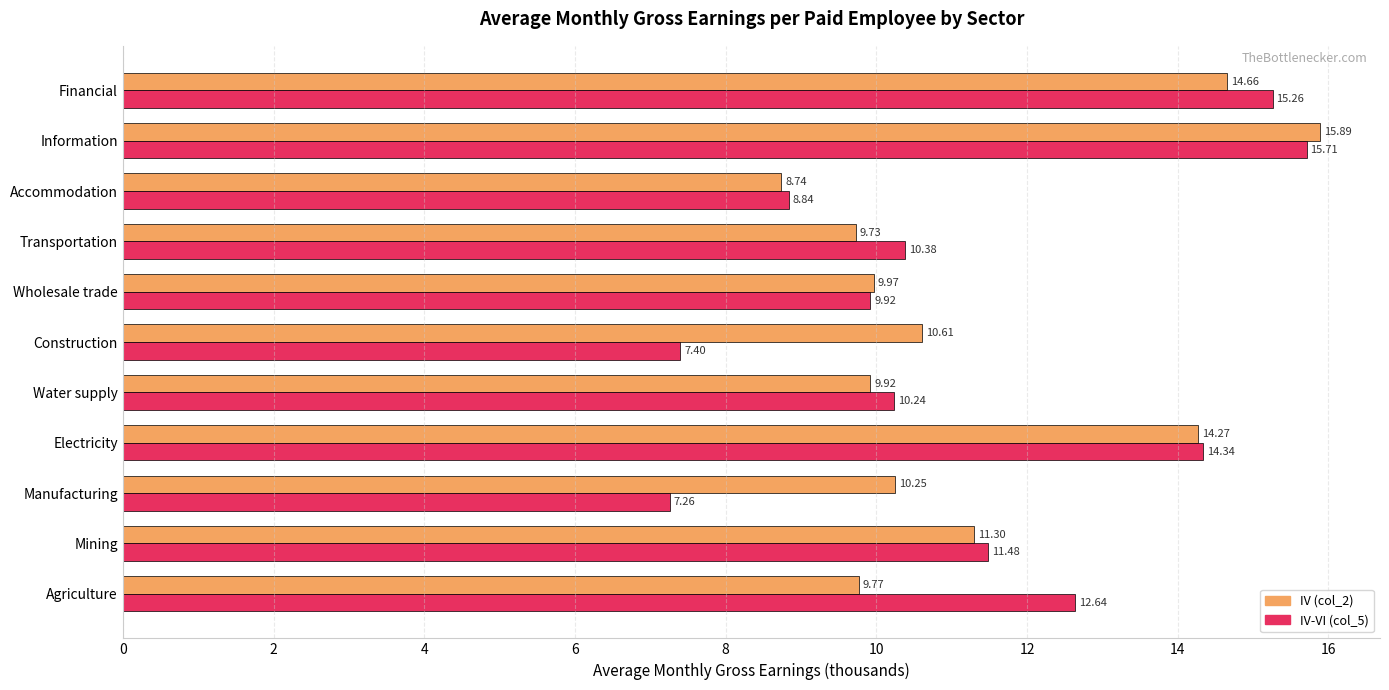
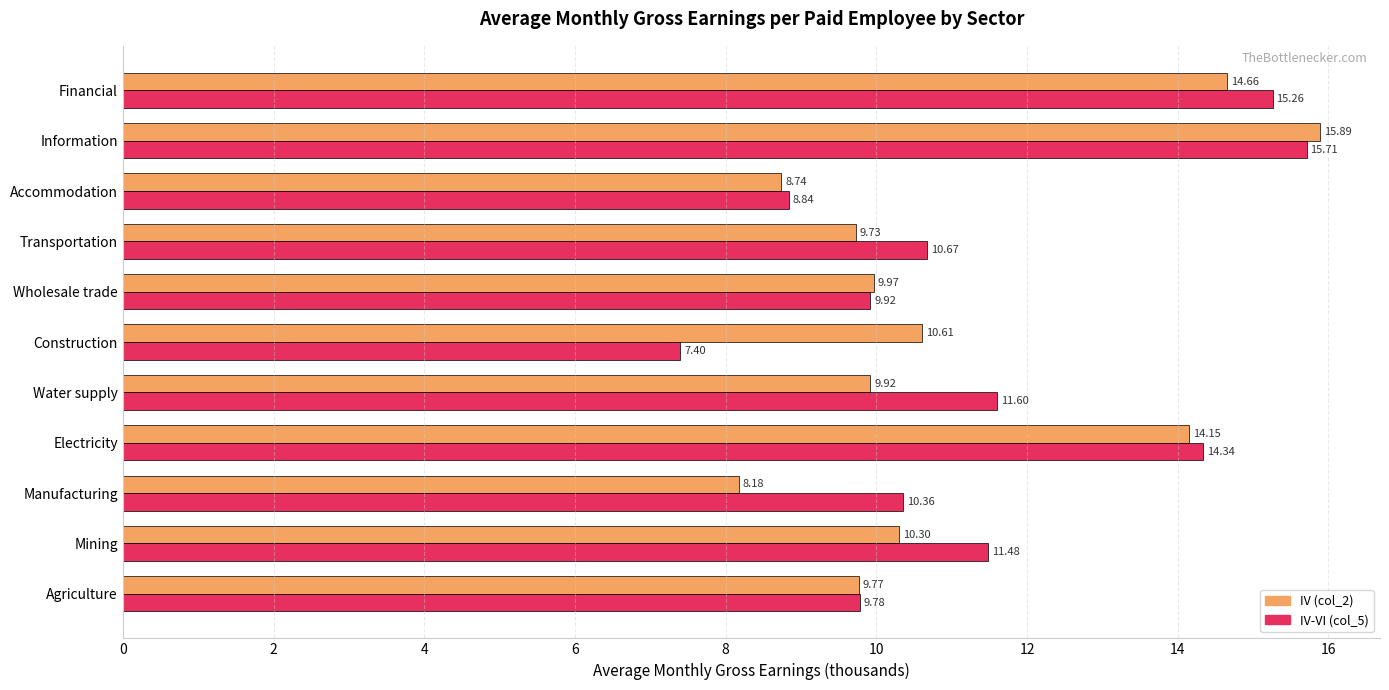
  {
    "IV (col_2)": {
      "Financial": 14.66,
      "Information": 15.89,
      "Accommodation": 8.74,
      "Transportation": 9.73,
      "Wholesale trade": 9.97,
      "Construction": 10.61,
      "Water supply": 9.92,
-     "Electricity": 14.27,
-     "Manufacturing": 10.25,
-     "Mining": 11.30,
+     "Electricity": 14.15,
+     "Manufacturing": 8.18,
+     "Mining": 10.30,
      "Agriculture": 9.77
    },
    "IV-VI (col_5)": {
      "Financial": 15.26,
      "Information": 15.71,
      "Accommodation": 8.84,
-     "Transportation": 10.38,
+     "Transportation": 10.67,
      "Wholesale trade": 9.92,
      "Construction": 7.40,
-     "Water supply": 10.24,
+     "Water supply": 11.60,
      "Electricity": 14.34,
-     "Manufacturing": 7.26,
+     "Manufacturing": 10.36,
      "Mining": 11.48,
-     "Agriculture": 12.64
+     "Agriculture": 9.78
    }
  }
